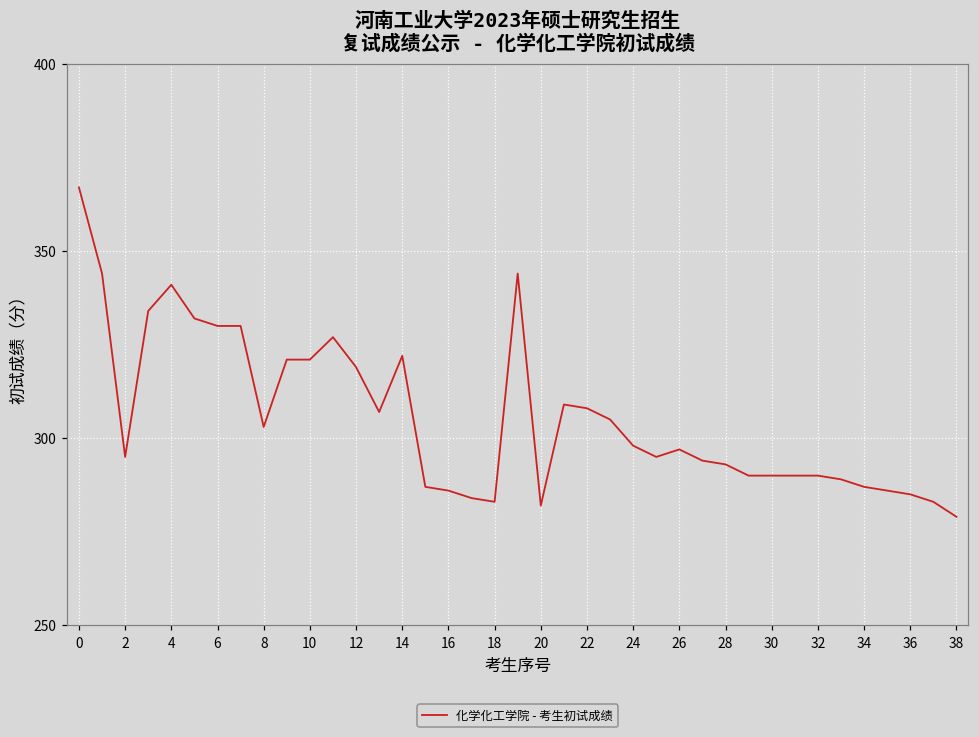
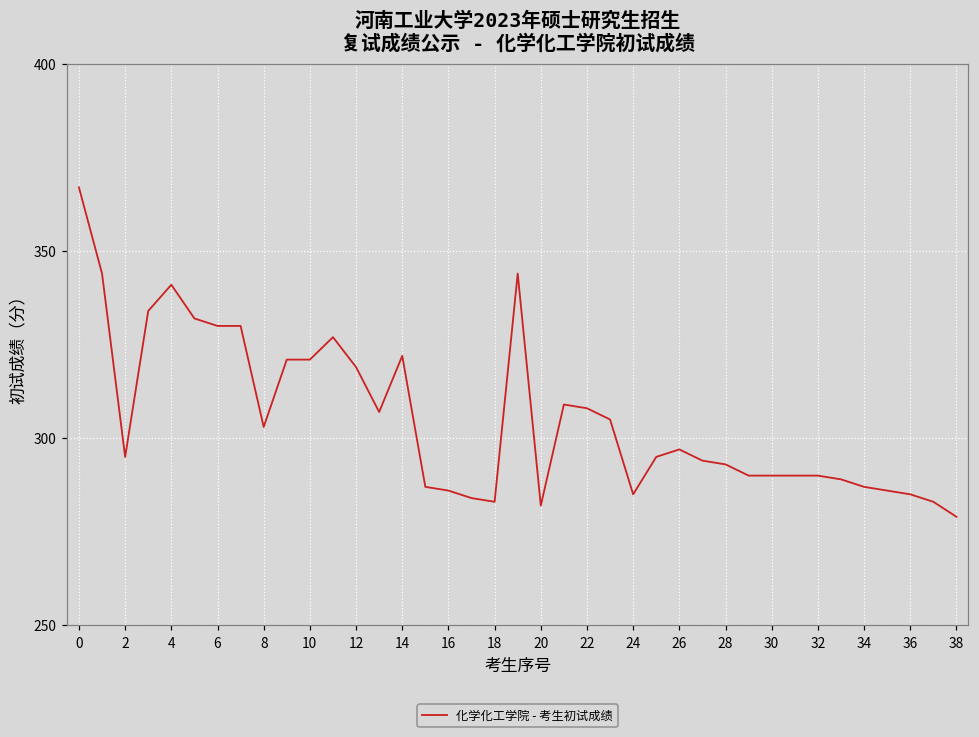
  {
    "0": 367,
    "2": 295,
    "4": 341,
    "6": 330,
    "8": 303,
    "10": 321,
    "12": 319,
    "14": 322,
    "16": 286,
    "18": 283,
    "20": 282,
    "22": 308,
-   "24": 298,
+   "24": 285,
    "26": 297,
    "28": 293,
    "30": 290,
    "32": 290,
    "34": 287,
    "36": 285,
    "38": 279
  }
